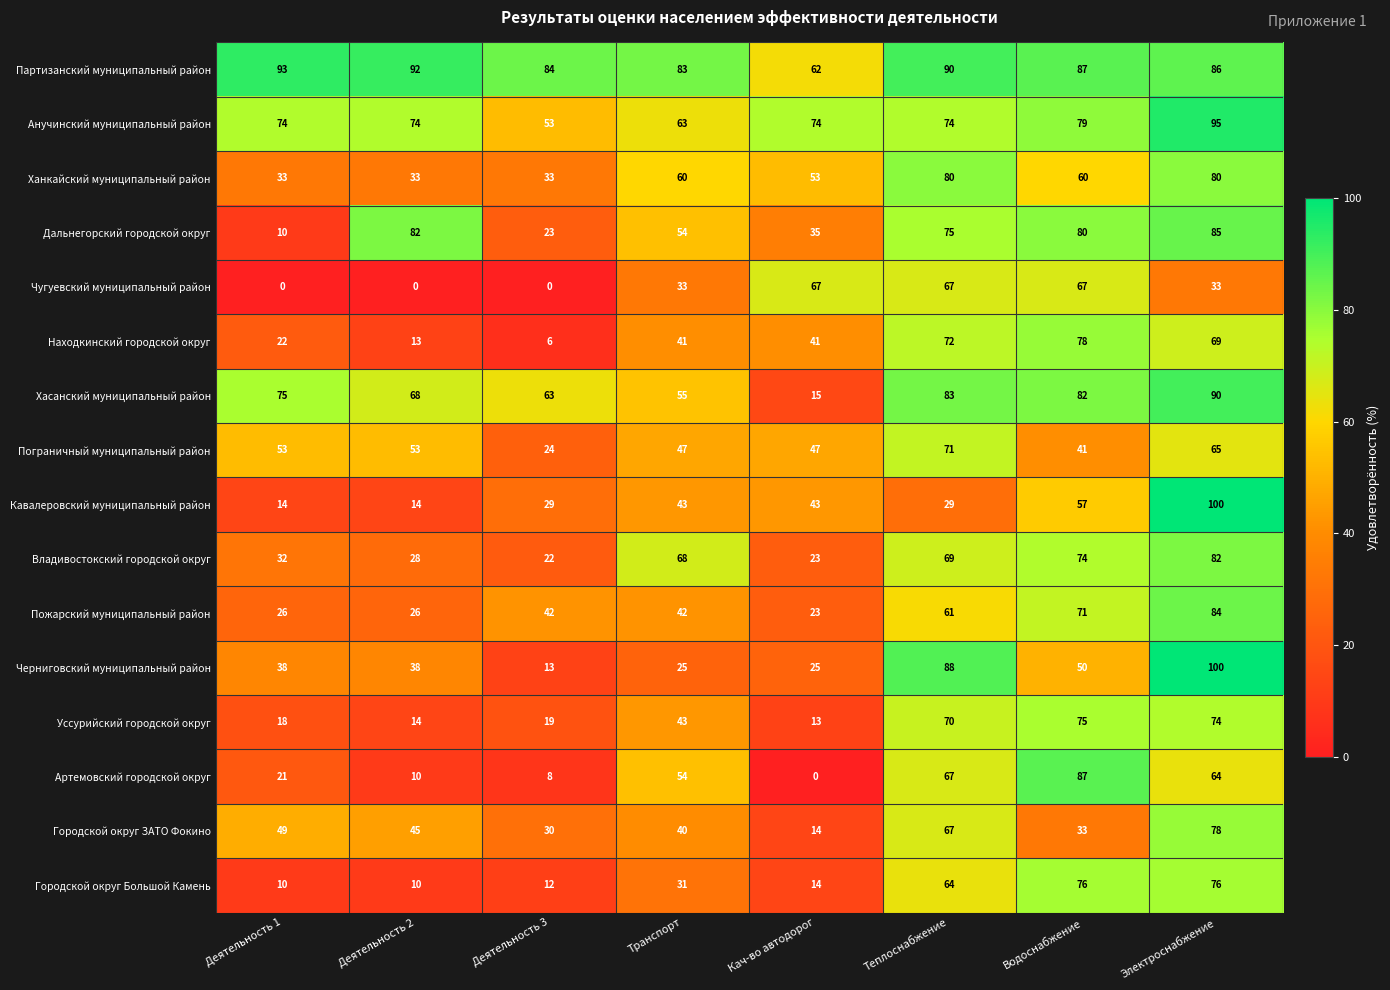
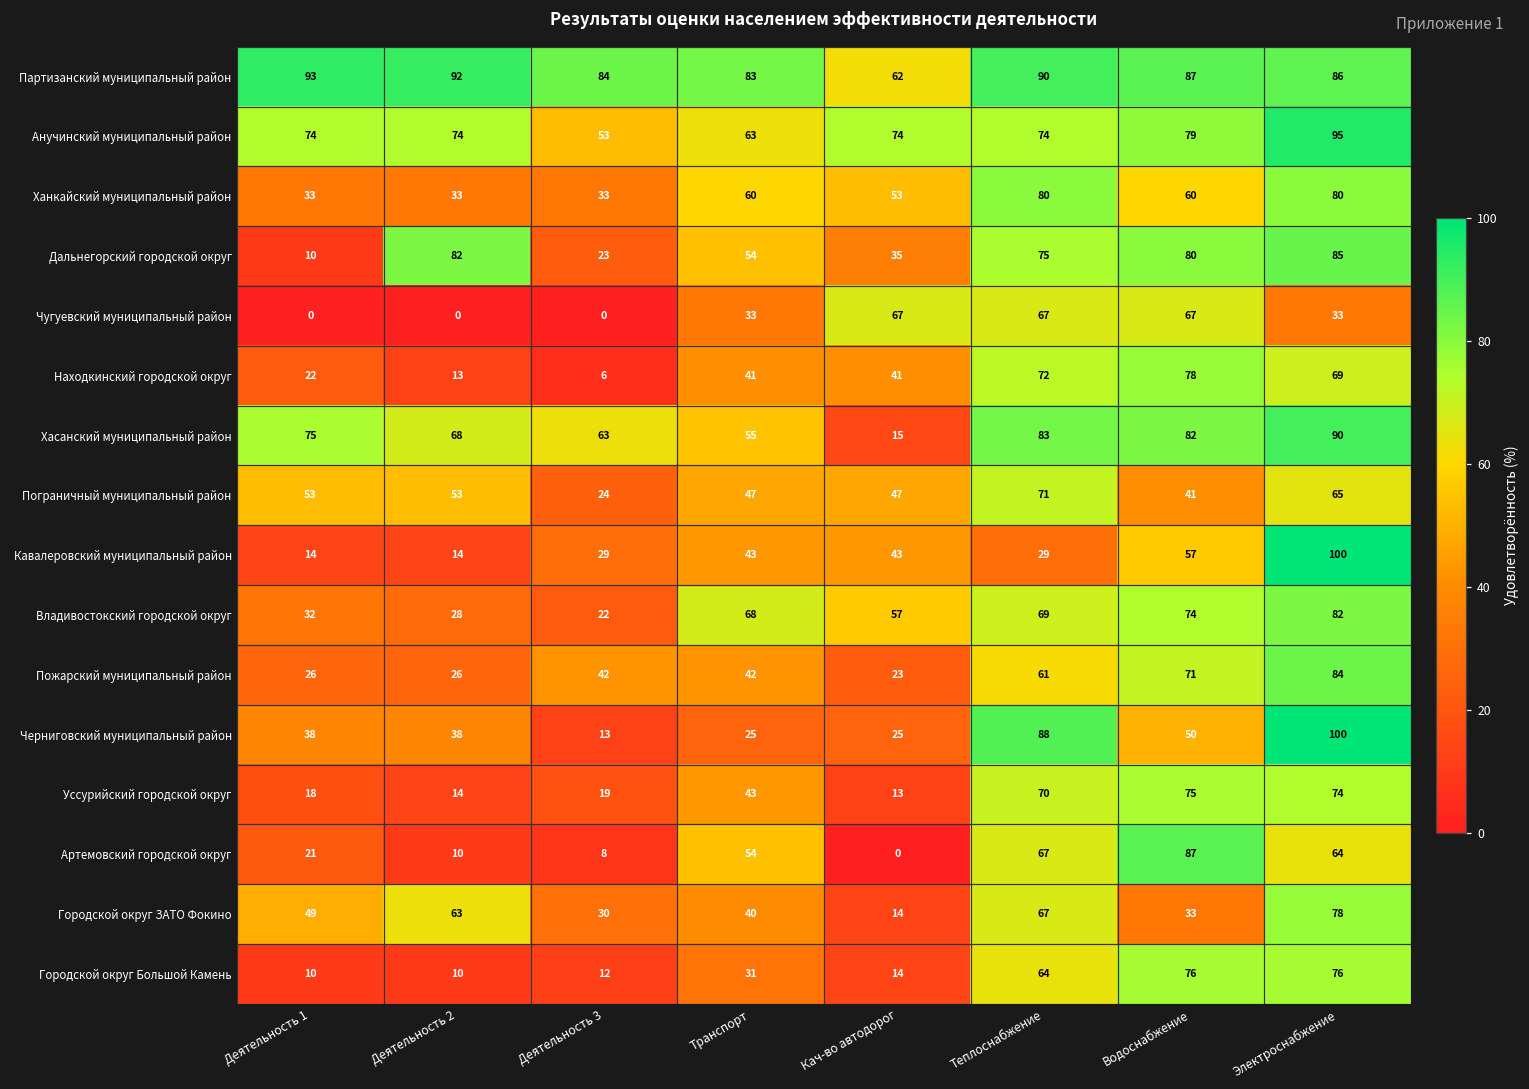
  {
    "Партизанский муниципальный район": {
      "Деятельность 1": 93,
      "Деятельность 2": 92,
      "Деятельность 3": 84,
      "Транспорт": 83,
      "Кач-во автодорог": 62,
      "Теплоснабжение": 90,
      "Водоснабжение": 87,
      "Электроснабжение": 86
    },
    "Анучинский муниципальный район": {
      "Деятельность 1": 74,
      "Деятельность 2": 74,
      "Деятельность 3": 53,
      "Транспорт": 63,
      "Кач-во автодорог": 74,
      "Теплоснабжение": 74,
      "Водоснабжение": 79,
      "Электроснабжение": 95
    },
    "Ханкайский муниципальный район": {
      "Деятельность 1": 33,
      "Деятельность 2": 33,
      "Деятельность 3": 33,
      "Транспорт": 60,
      "Кач-во автодорог": 53,
      "Теплоснабжение": 80,
      "Водоснабжение": 60,
      "Электроснабжение": 80
    },
    "Дальнегорский городской округ": {
      "Деятельность 1": 10,
      "Деятельность 2": 82,
      "Деятельность 3": 23,
      "Транспорт": 54,
      "Кач-во автодорог": 35,
      "Теплоснабжение": 75,
      "Водоснабжение": 80,
      "Электроснабжение": 85
    },
    "Чугуевский муниципальный район": {
      "Деятельность 1": 0,
      "Деятельность 2": 0,
      "Деятельность 3": 0,
      "Транспорт": 33,
      "Кач-во автодорог": 67,
      "Теплоснабжение": 67,
      "Водоснабжение": 67,
      "Электроснабжение": 33
    },
    "Находкинский городской округ": {
      "Деятельность 1": 22,
      "Деятельность 2": 13,
      "Деятельность 3": 6,
      "Транспорт": 41,
      "Кач-во автодорог": 41,
      "Теплоснабжение": 72,
      "Водоснабжение": 78,
      "Электроснабжение": 69
    },
    "Хасанский муниципальный район": {
      "Деятельность 1": 75,
      "Деятельность 2": 68,
      "Деятельность 3": 63,
      "Транспорт": 55,
      "Кач-во автодорог": 15,
      "Теплоснабжение": 83,
      "Водоснабжение": 82,
      "Электроснабжение": 90
    },
    "Пограничный муниципальный район": {
      "Деятельность 1": 53,
      "Деятельность 2": 53,
      "Деятельность 3": 24,
      "Транспорт": 47,
      "Кач-во автодорог": 47,
      "Теплоснабжение": 71,
      "Водоснабжение": 41,
      "Электроснабжение": 65
    },
    "Кавалеровский муниципальный район": {
      "Деятельность 1": 14,
      "Деятельность 2": 14,
      "Деятельность 3": 29,
      "Транспорт": 43,
      "Кач-во автодорог": 43,
      "Теплоснабжение": 29,
      "Водоснабжение": 57,
      "Электроснабжение": 100
    },
    "Владивостокский городской округ": {
      "Деятельность 1": 32,
      "Деятельность 2": 28,
      "Деятельность 3": 22,
      "Транспорт": 68,
-     "Кач-во автодорог": 23,
+     "Кач-во автодорог": 57,
      "Теплоснабжение": 69,
      "Водоснабжение": 74,
      "Электроснабжение": 82
    },
    "Пожарский муниципальный район": {
      "Деятельность 1": 26,
      "Деятельность 2": 26,
      "Деятельность 3": 42,
      "Транспорт": 42,
      "Кач-во автодорог": 23,
      "Теплоснабжение": 61,
      "Водоснабжение": 71,
      "Электроснабжение": 84
    },
    "Черниговский муниципальный район": {
      "Деятельность 1": 38,
      "Деятельность 2": 38,
      "Деятельность 3": 13,
      "Транспорт": 25,
      "Кач-во автодорог": 25,
      "Теплоснабжение": 88,
      "Водоснабжение": 50,
      "Электроснабжение": 100
    },
    "Уссурийский городской округ": {
      "Деятельность 1": 18,
      "Деятельность 2": 14,
      "Деятельность 3": 19,
      "Транспорт": 43,
      "Кач-во автодорог": 13,
      "Теплоснабжение": 70,
      "Водоснабжение": 75,
      "Электроснабжение": 74
    },
    "Артемовский городской округ": {
      "Деятельность 1": 21,
      "Деятельность 2": 10,
      "Деятельность 3": 8,
      "Транспорт": 54,
      "Кач-во автодорог": 0,
      "Теплоснабжение": 67,
      "Водоснабжение": 87,
      "Электроснабжение": 64
    },
    "Городской округ ЗАТО Фокино": {
      "Деятельность 1": 49,
-     "Деятельность 2": 45,
+     "Деятельность 2": 63,
      "Деятельность 3": 30,
      "Транспорт": 40,
      "Кач-во автодорог": 14,
      "Теплоснабжение": 67,
      "Водоснабжение": 33,
      "Электроснабжение": 78
    },
    "Городской округ Большой Камень": {
      "Деятельность 1": 10,
      "Деятельность 2": 10,
      "Деятельность 3": 12,
      "Транспорт": 31,
      "Кач-во автодорог": 14,
      "Теплоснабжение": 64,
      "Водоснабжение": 76,
      "Электроснабжение": 76
    }
  }
